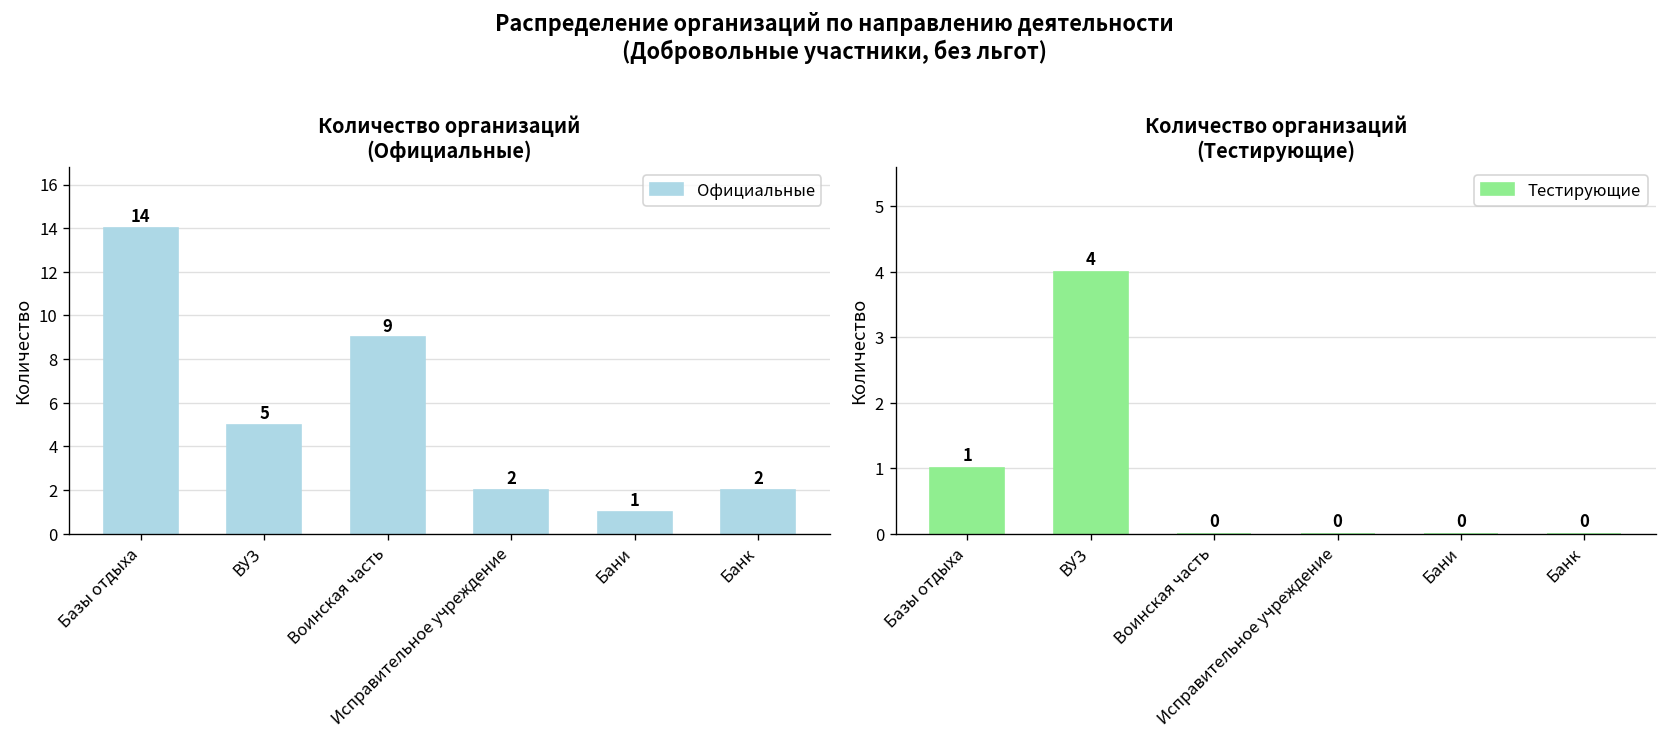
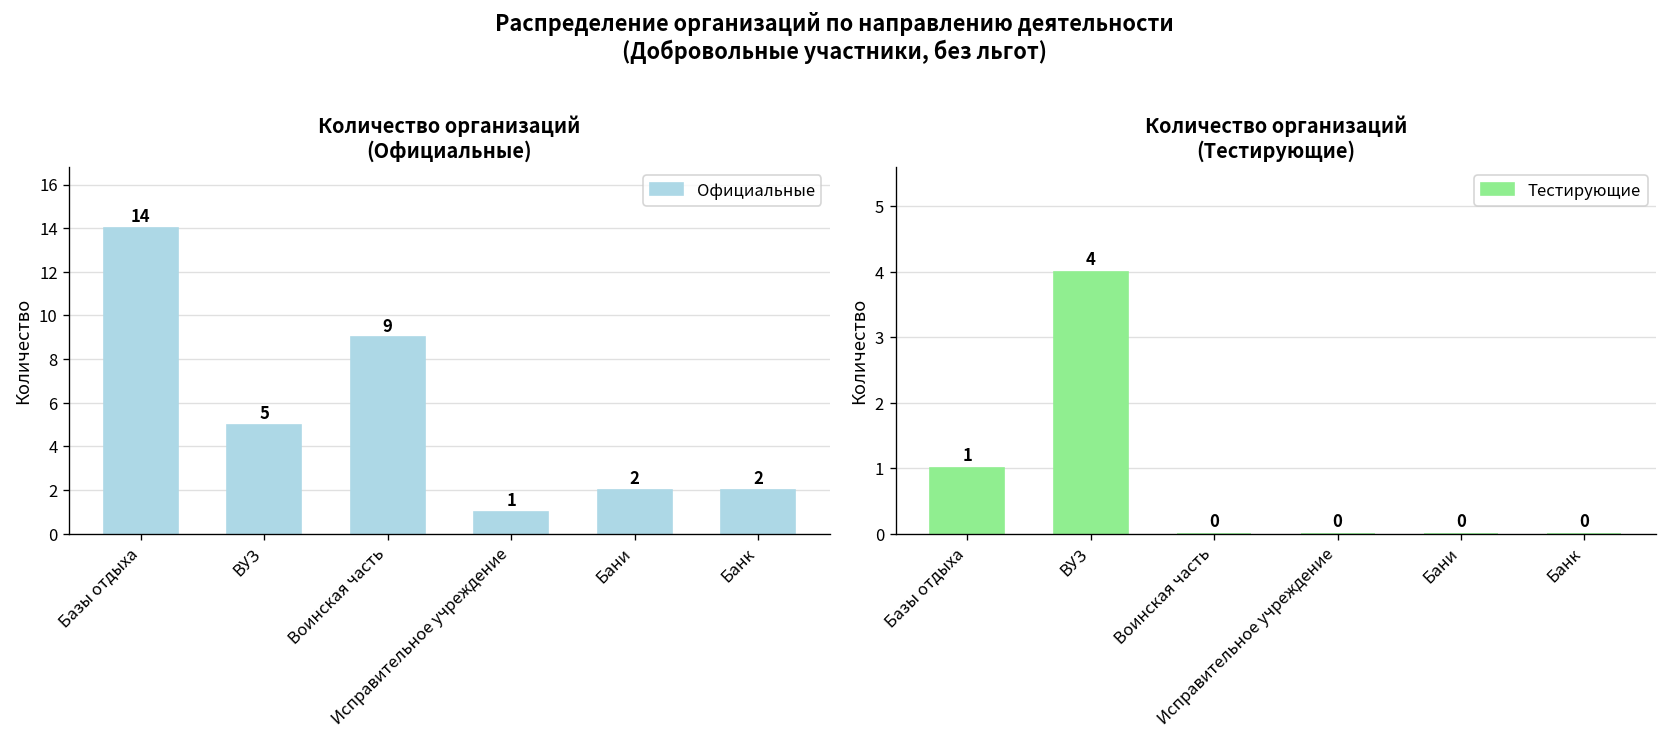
  {
    "Количество организаций (Официальные)": {
      "Базы отдыха": 14,
      "ВУЗ": 5,
      "Воинская часть": 9,
-     "Исправительное учреждение": 2,
-     "Бани": 1,
+     "Исправительное учреждение": 1,
+     "Бани": 2,
      "Банк": 2
    },
    "Количество организаций (Тестирующие)": {
      "Базы отдыха": 1,
      "ВУЗ": 4,
      "Воинская часть": 0,
      "Исправительное учреждение": 0,
      "Бани": 0,
      "Банк": 0
    }
  }
